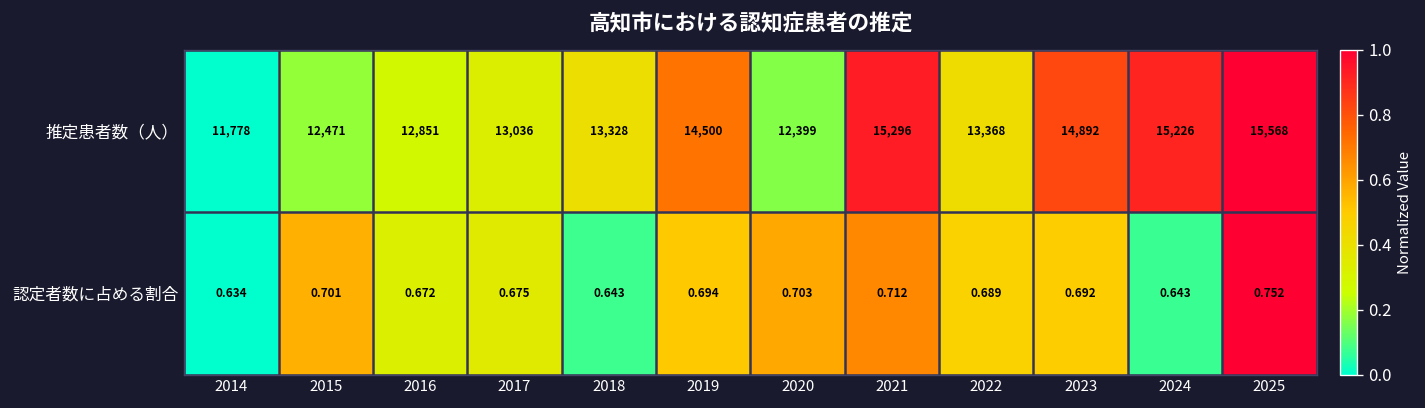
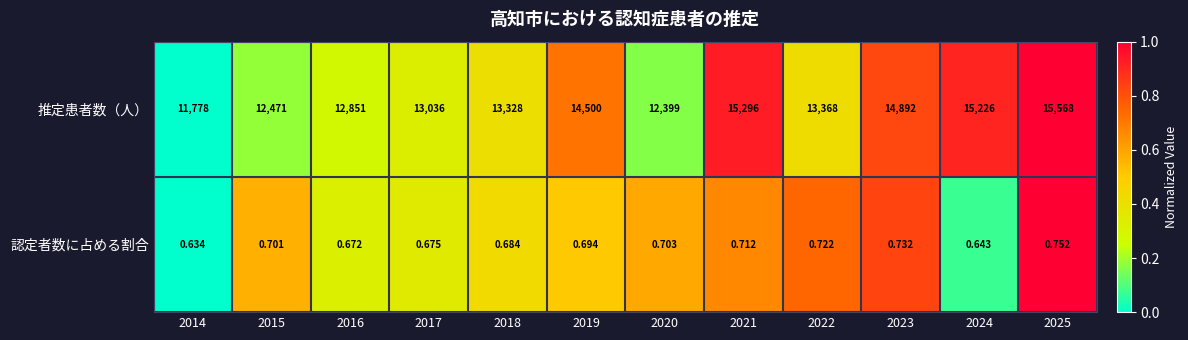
  {
    "推定患者数（人）": {
      "2014": "11,778",
      "2015": "12,471",
      "2016": "12,851",
      "2017": "13,036",
      "2018": "13,328",
      "2019": "14,500",
      "2020": "12,399",
      "2021": "15,296",
      "2022": "13,368",
      "2023": "14,892",
      "2024": "15,226",
      "2025": "15,568"
    },
    "認定者数に占める割合": {
      "2014": "0.634",
      "2015": "0.701",
      "2016": "0.672",
      "2017": "0.675",
-     "2018": "0.643",
+     "2018": "0.684",
      "2019": "0.694",
      "2020": "0.703",
      "2021": "0.712",
-     "2022": "0.689",
-     "2023": "0.692",
+     "2022": "0.722",
+     "2023": "0.732",
      "2024": "0.643",
      "2025": "0.752"
    }
  }
